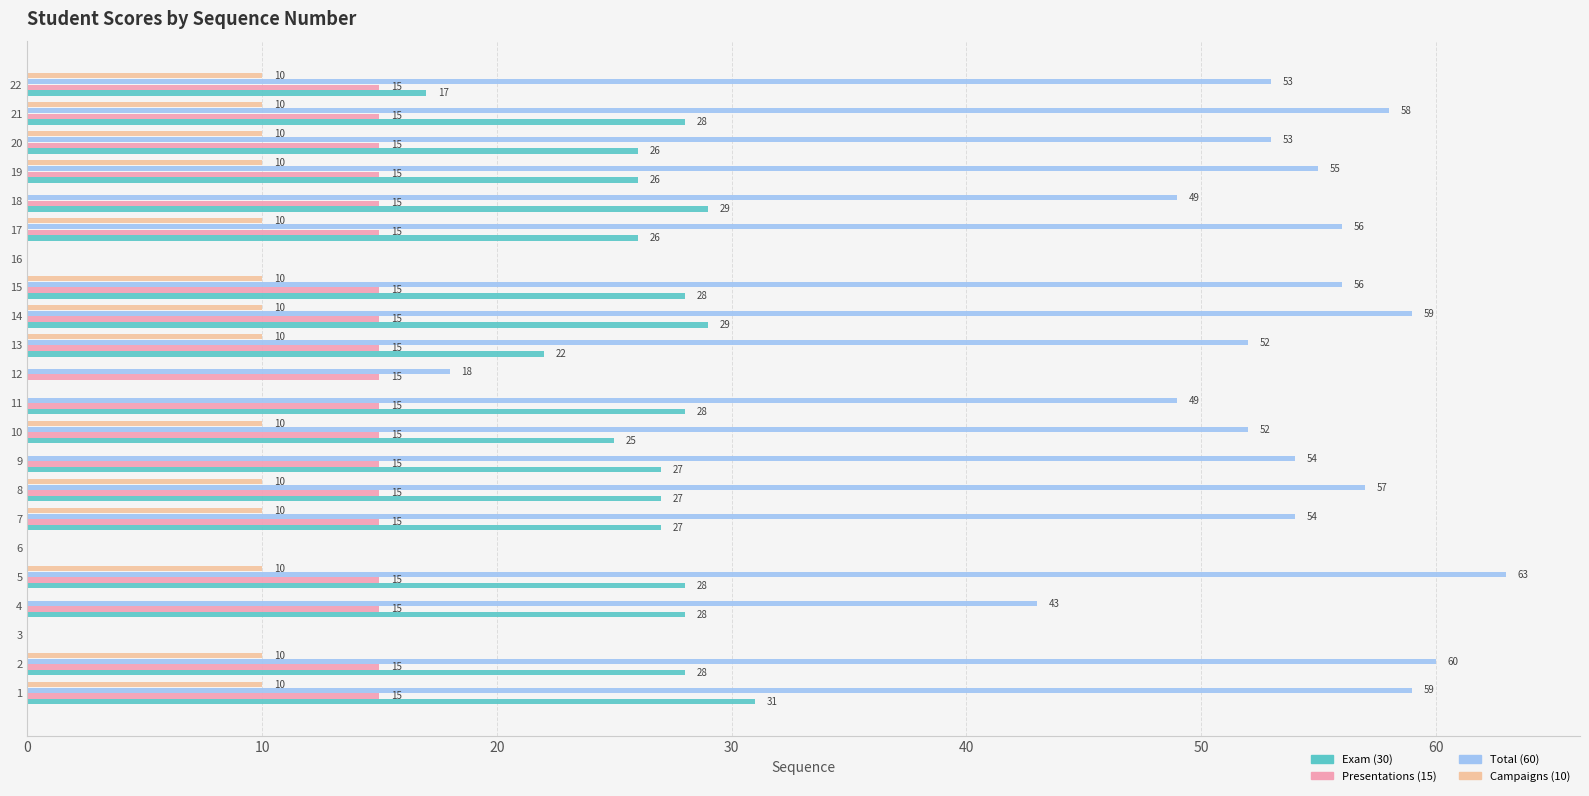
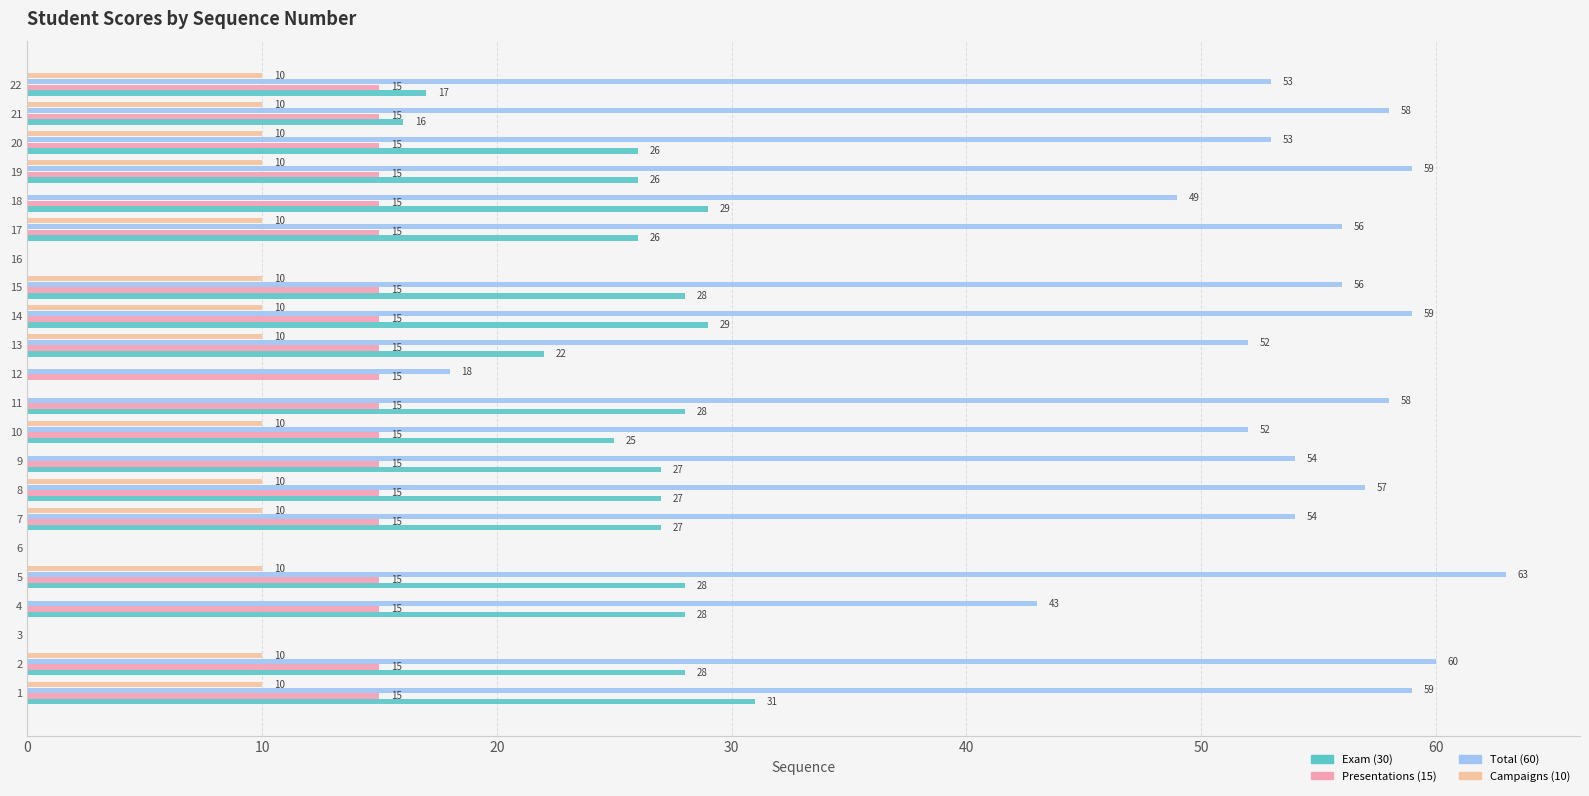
  {
    "Exam (30)": {
      "22": 17,
-     "21": 28,
+     "21": 16,
      "20": 26,
      "19": 26,
      "18": 29,
      "17": 26,
      "15": 28,
      "14": 29,
      "13": 22,
      "11": 28,
      "10": 25,
      "9": 27,
      "8": 27,
      "7": 27,
      "5": 28,
      "4": 28,
      "2": 28,
      "1": 31
    },
    "Total (60)": {
      "22": 53,
      "21": 58,
      "20": 53,
-     "19": 55,
+     "19": 59,
      "18": 49,
      "17": 56,
      "15": 56,
      "14": 59,
      "13": 52,
      "12": 18,
-     "11": 49,
+     "11": 58,
      "10": 52,
      "9": 54,
      "8": 57,
      "7": 54,
      "5": 63,
      "4": 43,
      "2": 60,
      "1": 59
    }
  }
